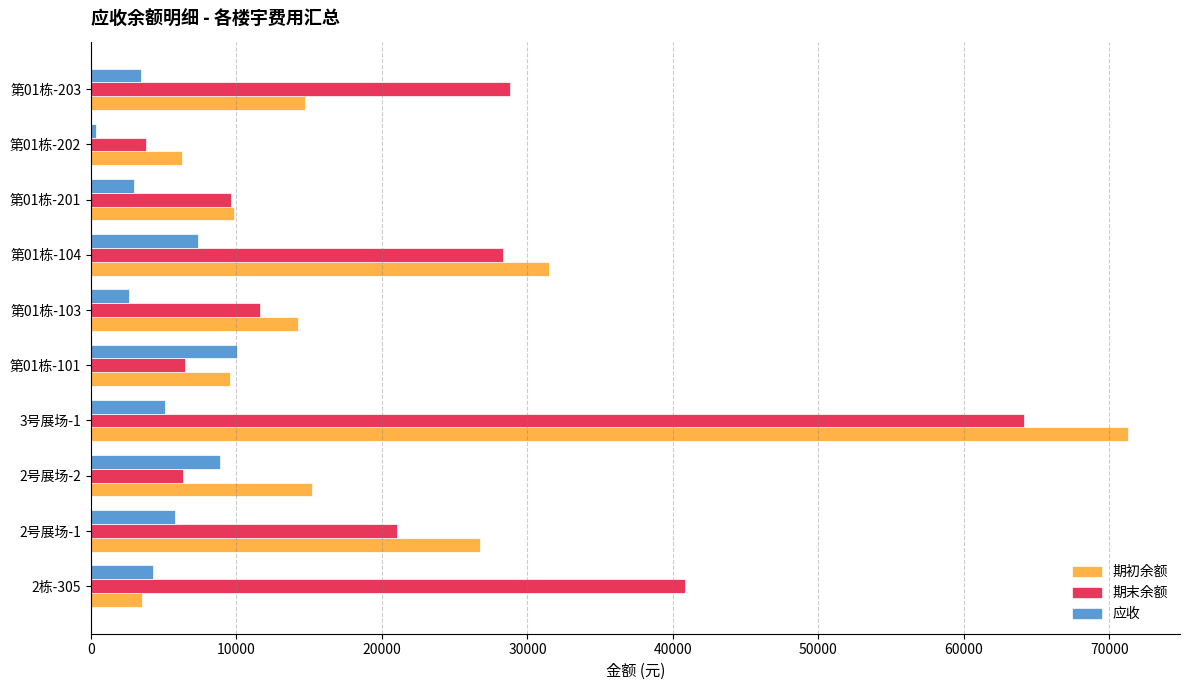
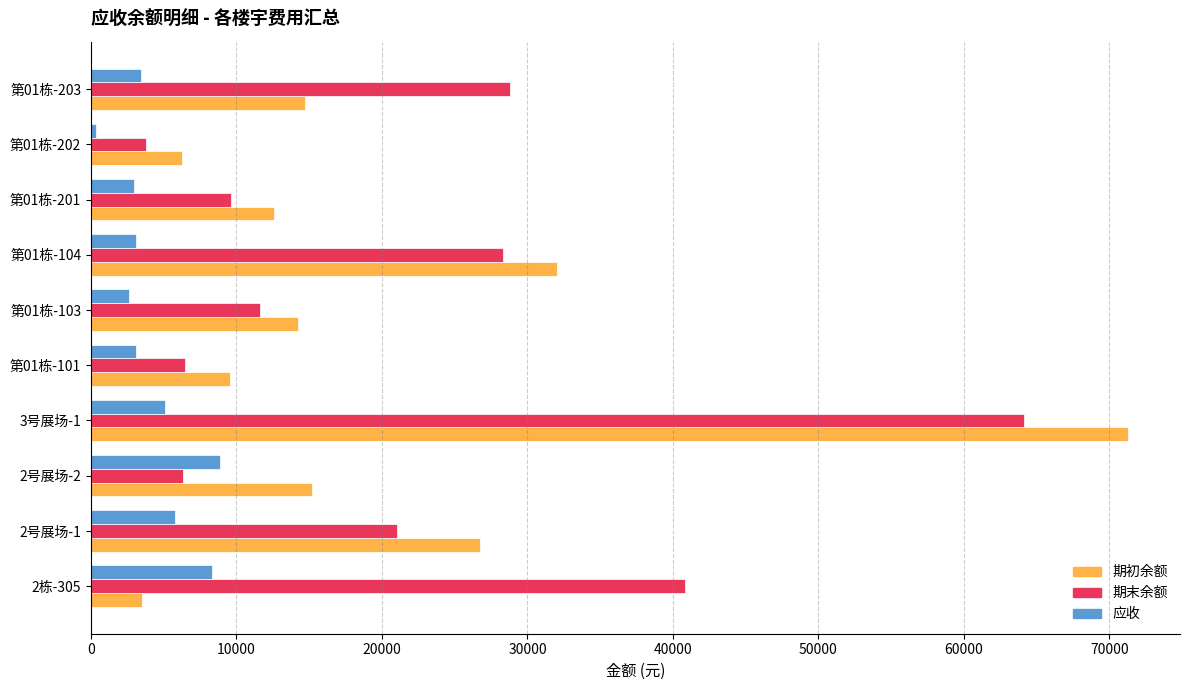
  {
    "期初余额": {
      "第01栋-203": 14700,
      "第01栋-202": 6300,
-     "第01栋-201": 9800,
-     "第01栋-104": 31400,
+     "第01栋-201": 12600,
+     "第01栋-104": 32000,
      "第01栋-103": 14200,
      "第01栋-101": 9600,
      "3号展场-1": 71300,
      "2号展场-2": 15200,
      "2号展场-1": 26800,
      "2栋-305": 3500
    },
    "期末余额": {
      "第01栋-203": 28800,
      "第01栋-202": 3800,
      "第01栋-201": 9600,
      "第01栋-104": 28300,
      "第01栋-103": 11600,
      "第01栋-101": 6500,
      "3号展场-1": 64100,
      "2号展场-2": 6300,
      "2号展场-1": 21000,
      "2栋-305": 40800
    },
    "应收": {
      "第01栋-203": 3500,
      "第01栋-202": 300,
      "第01栋-201": 3000,
-     "第01栋-104": 7400,
+     "第01栋-104": 3100,
      "第01栋-103": 2600,
-     "第01栋-101": 10100,
+     "第01栋-101": 3100,
      "3号展场-1": 5100,
      "2号展场-2": 8900,
      "2号展场-1": 5800,
-     "2栋-305": 4300
+     "2栋-305": 8300
    }
  }
